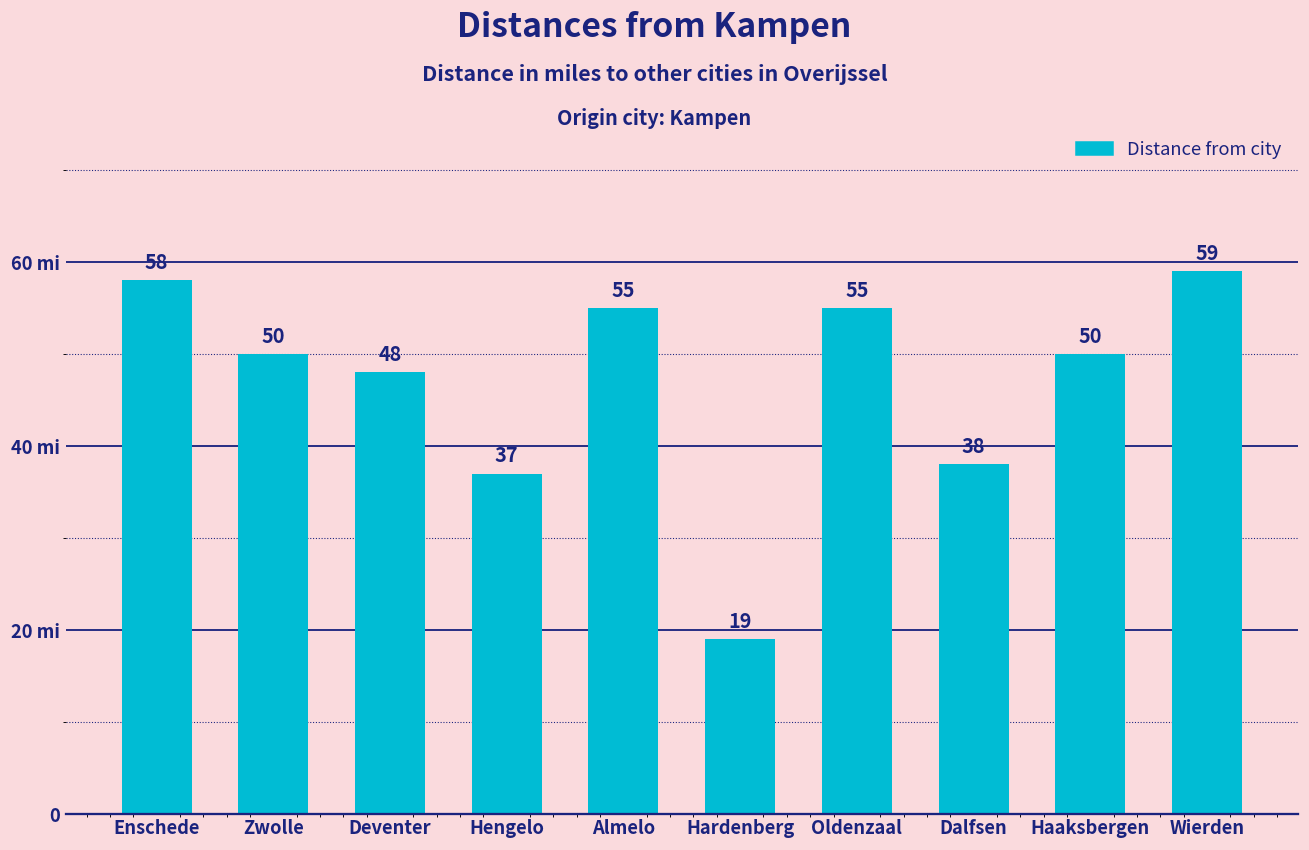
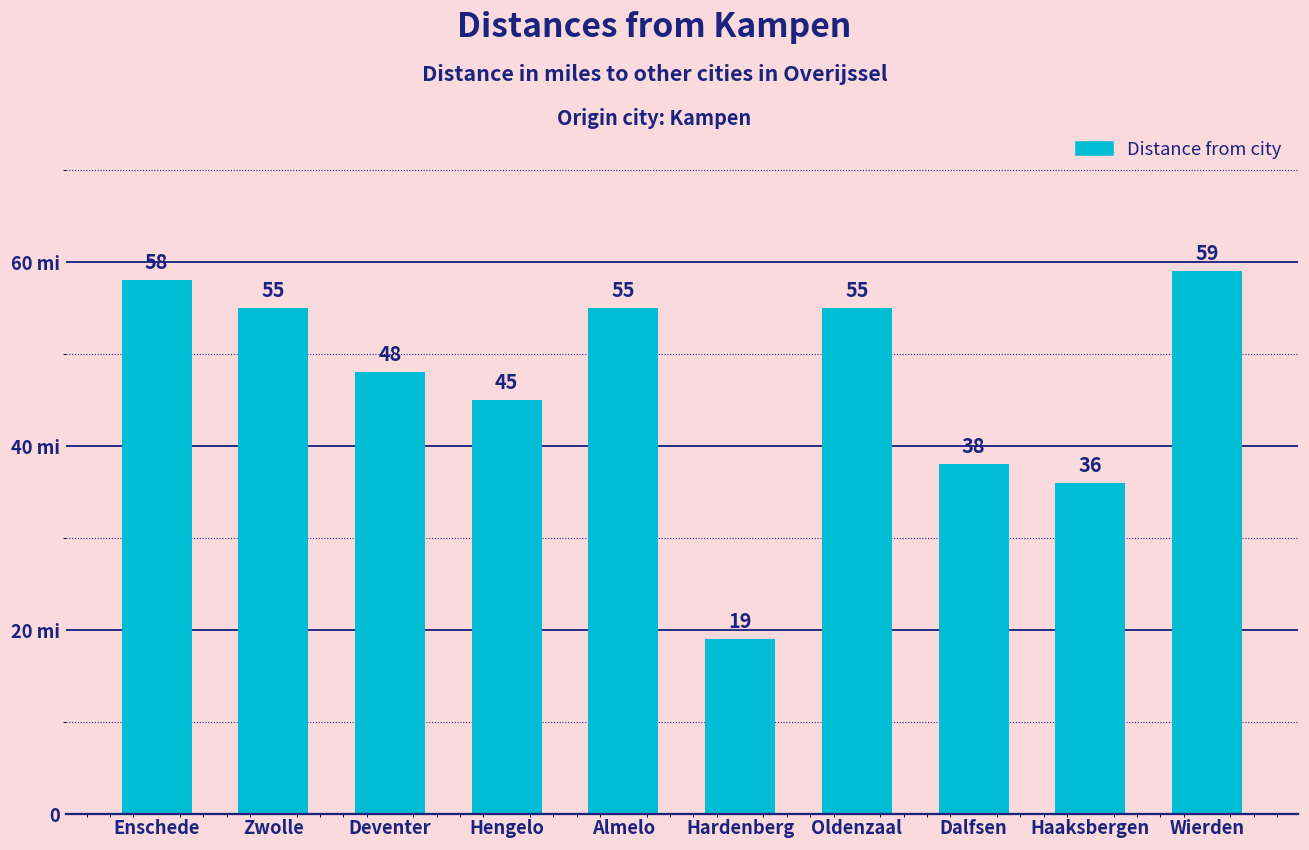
  {
    "Enschede": 58,
-   "Zwolle": 50,
+   "Zwolle": 55,
    "Deventer": 48,
-   "Hengelo": 37,
+   "Hengelo": 45,
    "Almelo": 55,
    "Hardenberg": 19,
    "Oldenzaal": 55,
    "Dalfsen": 38,
-   "Haaksbergen": 50,
+   "Haaksbergen": 36,
    "Wierden": 59
  }
